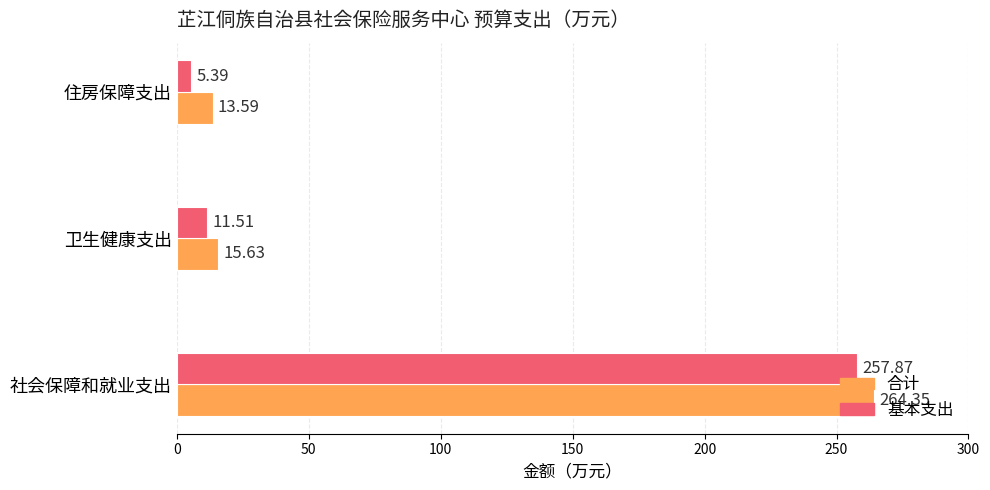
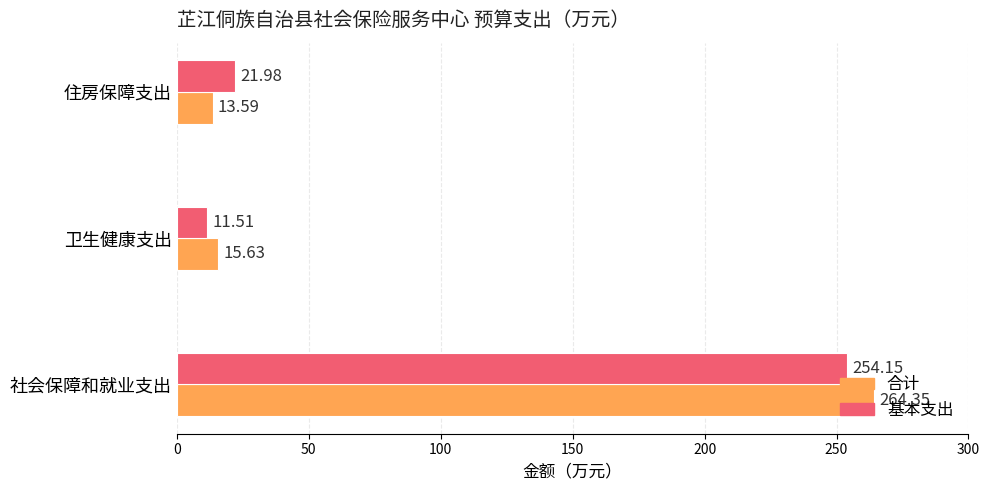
  {
    "合计": {
      "住房保障支出": 13.59,
      "卫生健康支出": 15.63,
      "社会保障和就业支出": 264.35
    },
    "基本支出": {
-     "住房保障支出": 5.39,
+     "住房保障支出": 21.98,
      "卫生健康支出": 11.51,
-     "社会保障和就业支出": 257.87
+     "社会保障和就业支出": 254.15
    }
  }
